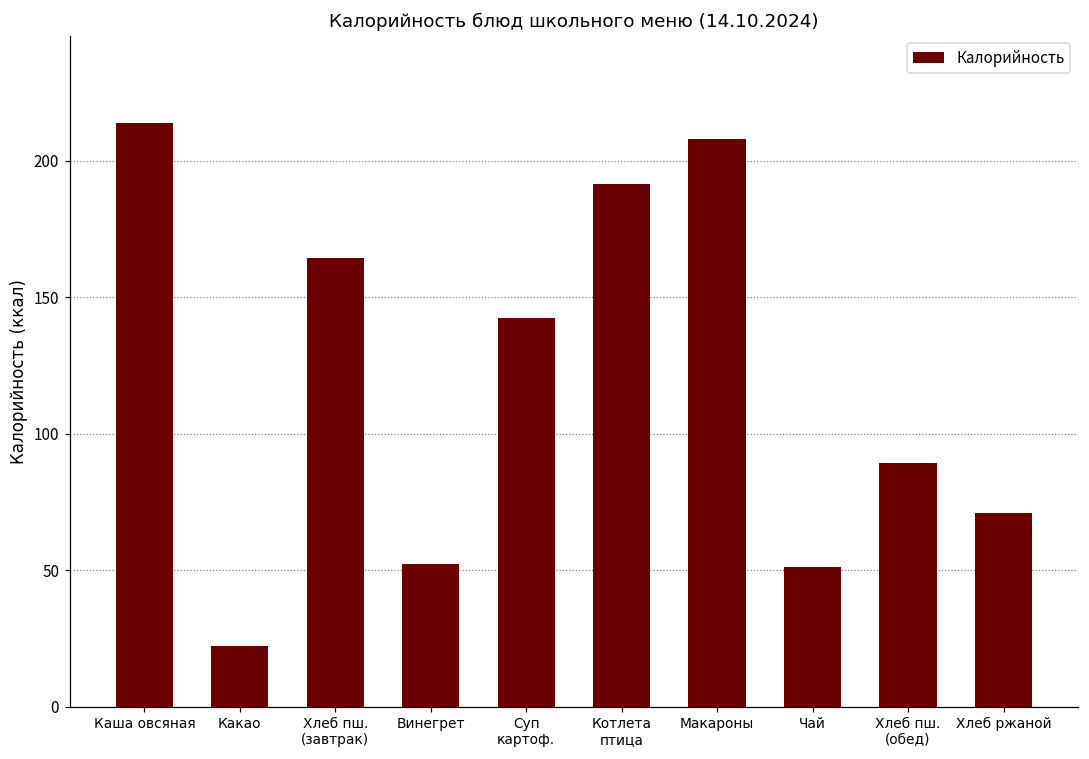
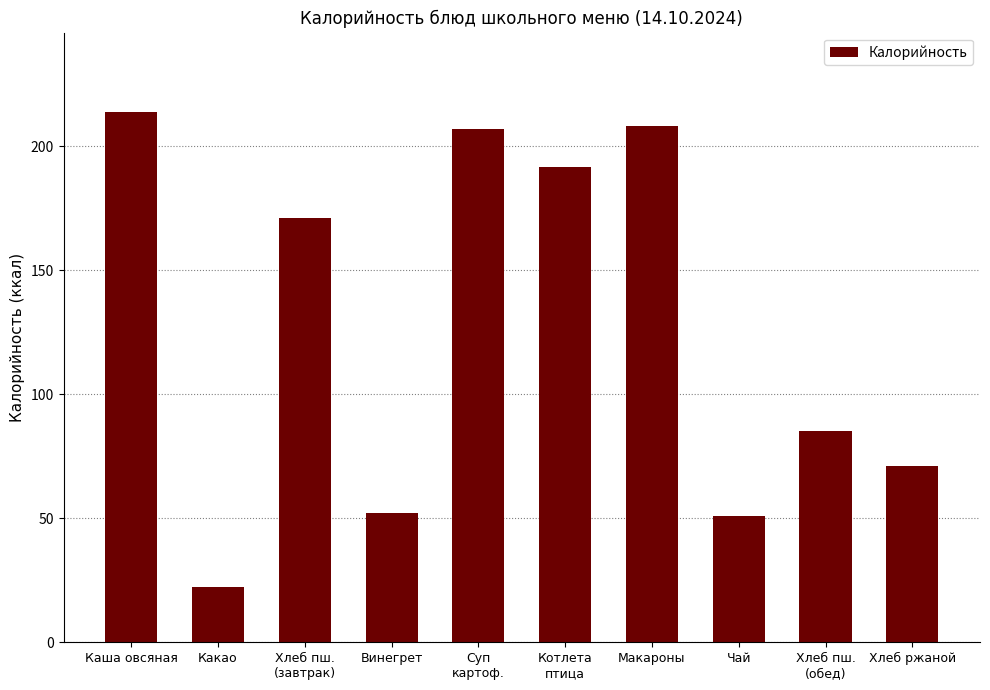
  {
    "Каша овсяная": 214,
    "Какао": 22,
-   "Хлеб пш. (завтрак)": 165,
+   "Хлеб пш. (завтрак)": 171,
    "Винегрет": 52,
-   "Суп картоф.": 143,
+   "Суп картоф.": 207,
    "Котлета птица": 192,
    "Макароны": 208,
    "Чай": 51,
-   "Хлеб пш. (обед)": 89,
+   "Хлеб пш. (обед)": 85,
    "Хлеб ржаной": 71
  }
